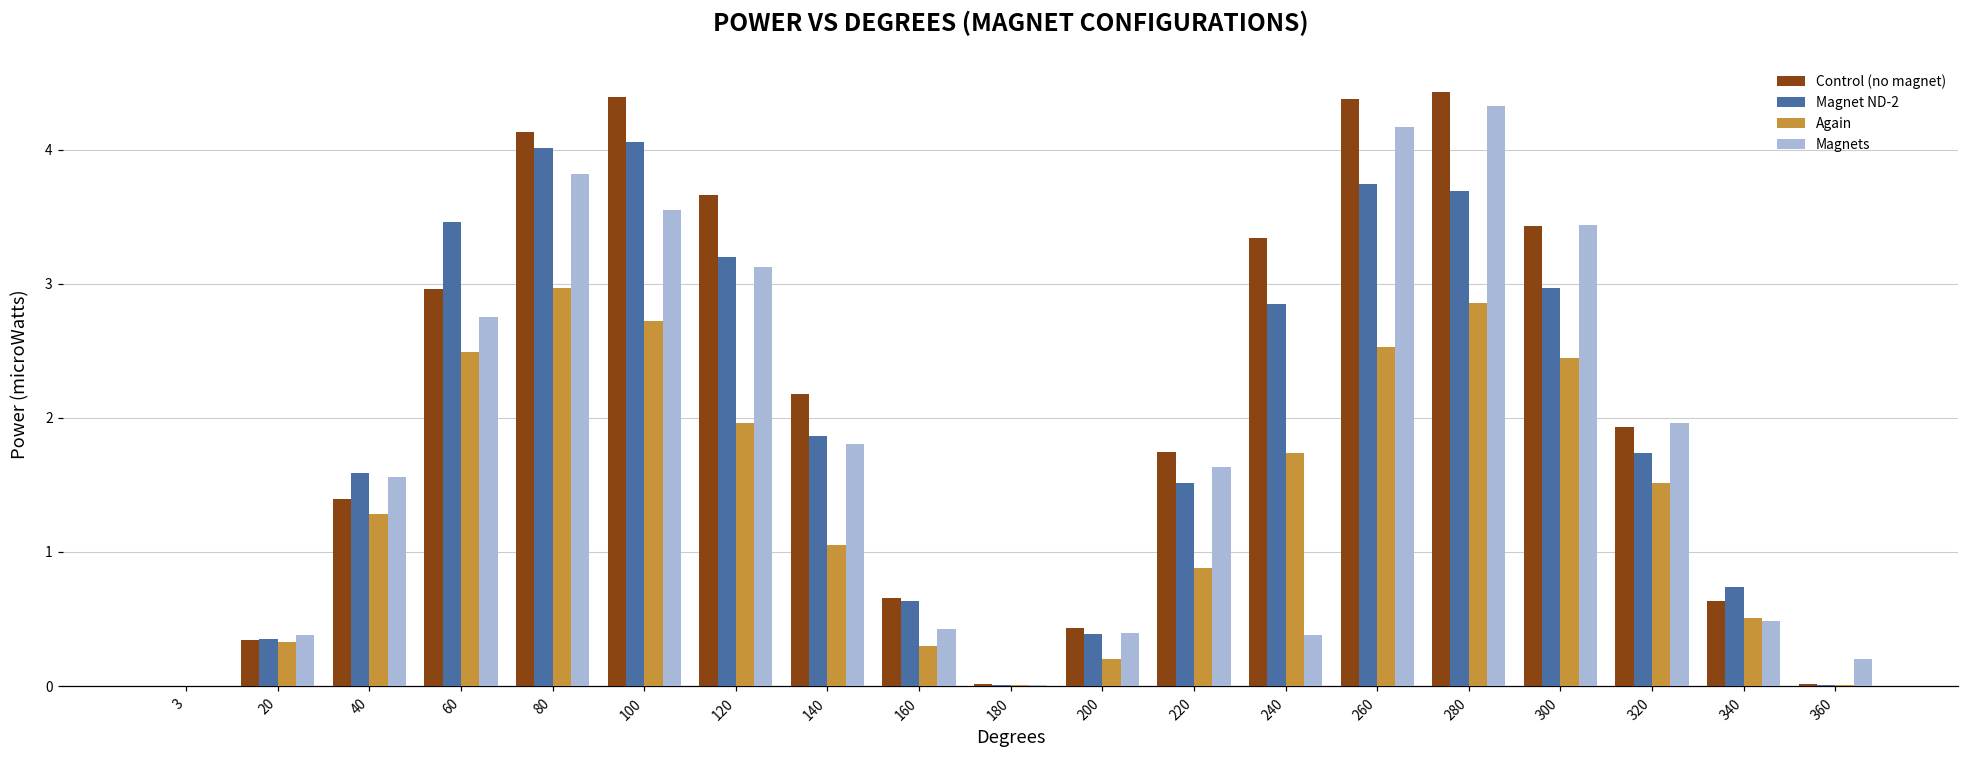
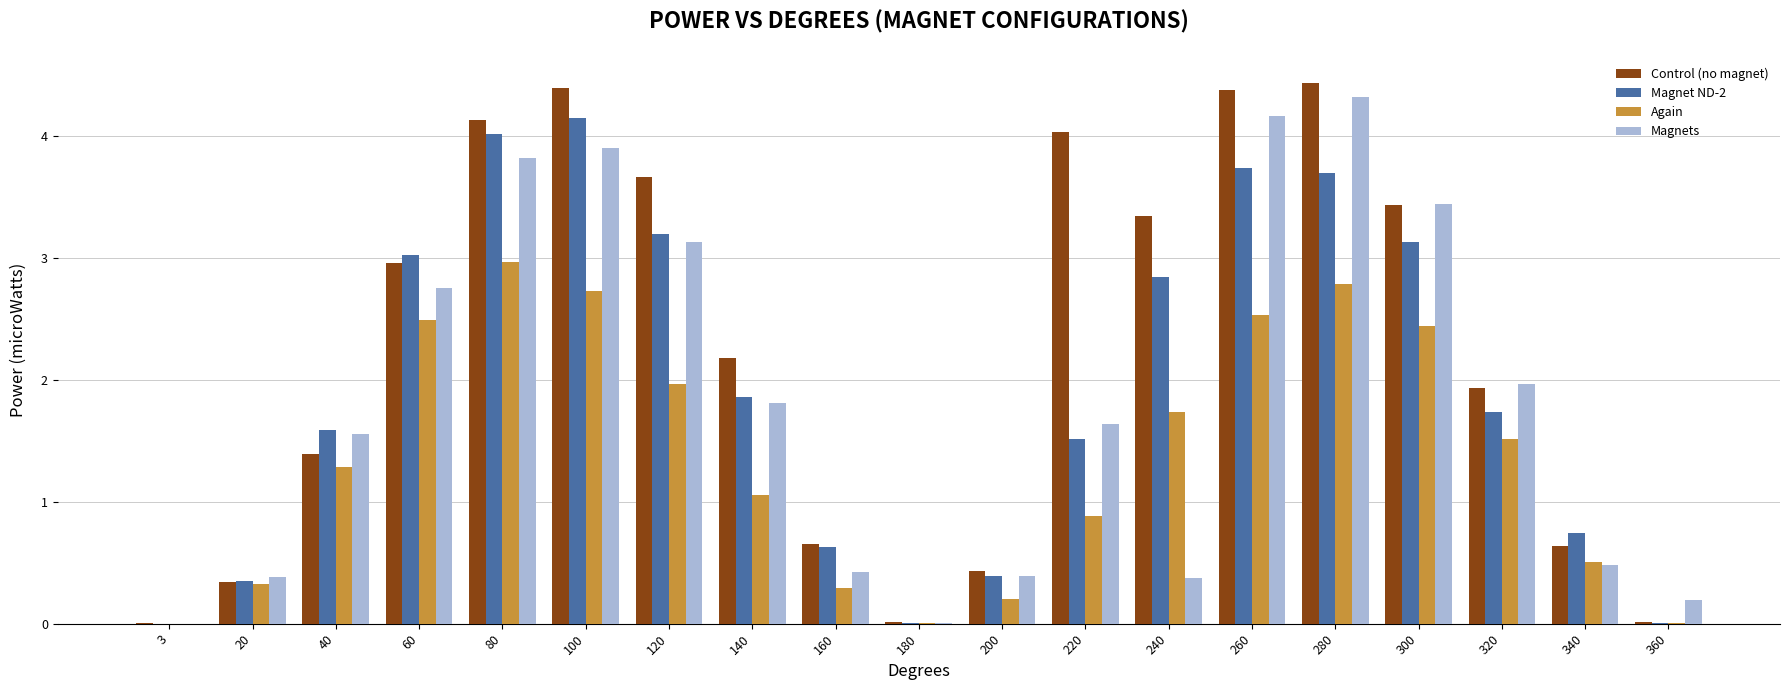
  {
    "Control (no magnet)": {
      "20": 0.34,
      "40": 1.39,
      "60": 2.96,
      "80": 4.13,
      "100": 4.40,
      "120": 3.66,
      "140": 2.18,
      "160": 0.66,
      "200": 0.43,
-     "220": 1.75,
+     "220": 4.03,
      "240": 3.34,
      "260": 4.37,
      "280": 4.43,
      "300": 3.43,
      "320": 1.93,
      "340": 0.64
    },
    "Magnet ND-2": {
      "20": 0.35,
      "40": 1.59,
-     "60": 3.46,
+     "60": 3.02,
      "80": 4.02,
-     "100": 4.05,
+     "100": 4.15,
      "120": 3.20,
      "140": 1.86,
      "160": 0.63,
      "200": 0.39,
      "220": 1.51,
      "240": 2.85,
      "260": 3.74,
      "280": 3.69,
-     "300": 2.97,
+     "300": 3.13,
      "320": 1.74,
      "340": 0.74
    },
    "Again": {
      "20": 0.33,
      "40": 1.28,
      "60": 2.49,
      "80": 2.97,
      "100": 2.73,
      "120": 1.96,
      "140": 1.05,
      "160": 0.30,
      "200": 0.20,
      "220": 0.88,
      "240": 1.74,
      "260": 2.53,
-     "280": 2.86,
+     "280": 2.79,
      "300": 2.45,
      "320": 1.52,
      "340": 0.51
    },
    "Magnets": {
      "20": 0.38,
      "40": 1.56,
      "60": 2.75,
      "80": 3.82,
-     "100": 3.55,
+     "100": 3.90,
      "120": 3.13,
      "140": 1.81,
      "160": 0.43,
      "200": 0.39,
      "220": 1.63,
      "240": 0.38,
      "260": 4.17,
      "280": 4.32,
      "300": 3.44,
      "320": 1.96,
      "340": 0.48,
      "360": 0.20
    }
  }
